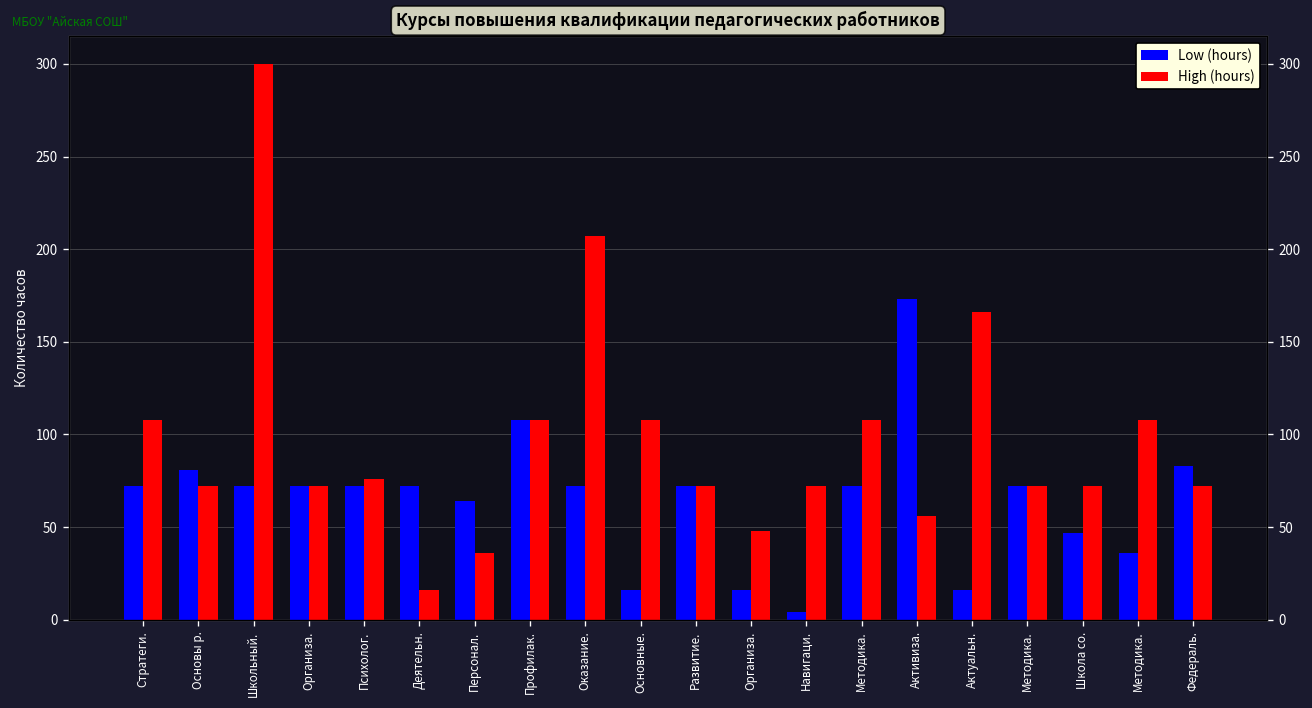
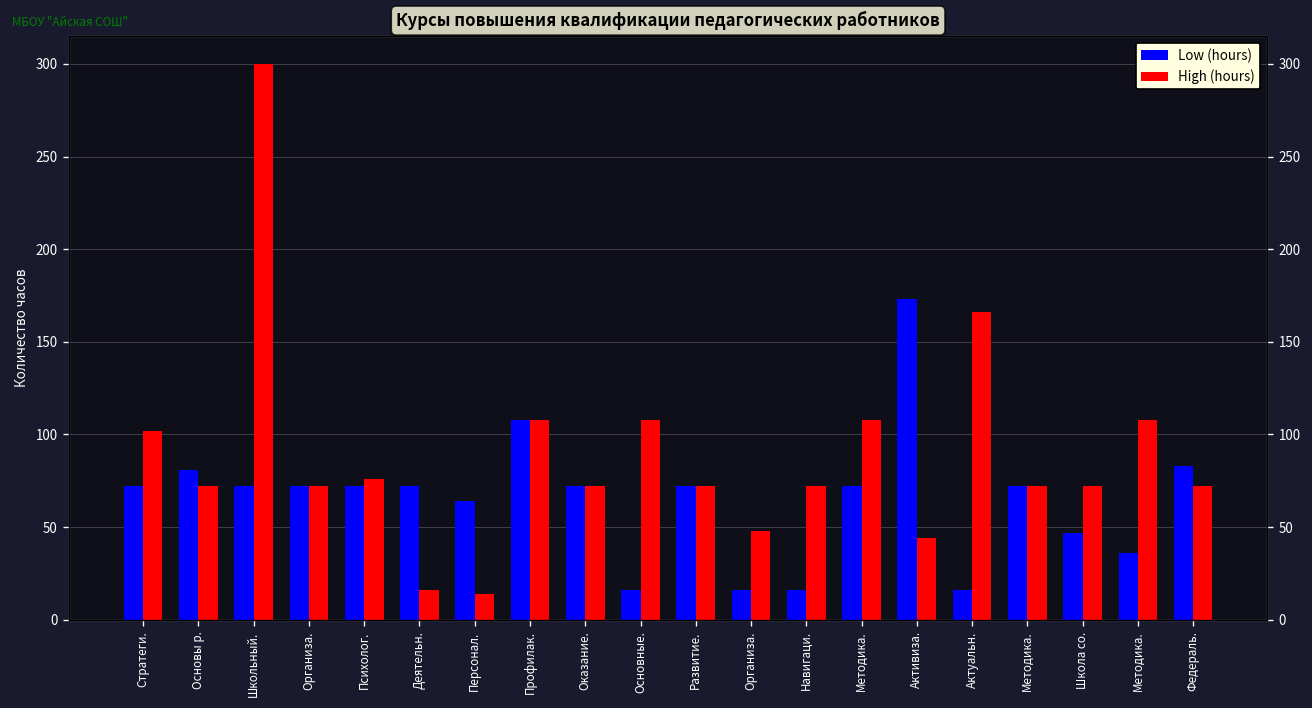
  {
    "Low (hours)": {
      "Стратеги.": 72,
      "Основы р.": 81,
      "Школьный.": 72,
      "Психолог.": 72,
      "Деятельн.": 72,
      "Персонал.": 64,
      "Профилак.": 108,
      "Оказание.": 72,
      "Основные.": 16,
      "Развитие.": 72,
-     "Навигаци.": 4,
+     "Навигаци.": 16,
      "Активиза.": 173,
      "Актуальн.": 16,
      "Школа со.": 47,
      "Федераль.": 83
    },
    "High (hours)": {
-     "Стратеги.": 108,
+     "Стратеги.": 102,
      "Основы р.": 72,
      "Школьный.": 300,
      "Психолог.": 76,
      "Деятельн.": 16,
-     "Персонал.": 36,
+     "Персонал.": 14,
      "Профилак.": 108,
-     "Оказание.": 207,
+     "Оказание.": 72,
      "Основные.": 108,
      "Развитие.": 72,
      "Навигаци.": 72,
-     "Активиза.": 56,
+     "Активиза.": 44,
      "Актуальн.": 166,
      "Школа со.": 72,
      "Федераль.": 72
    }
  }
